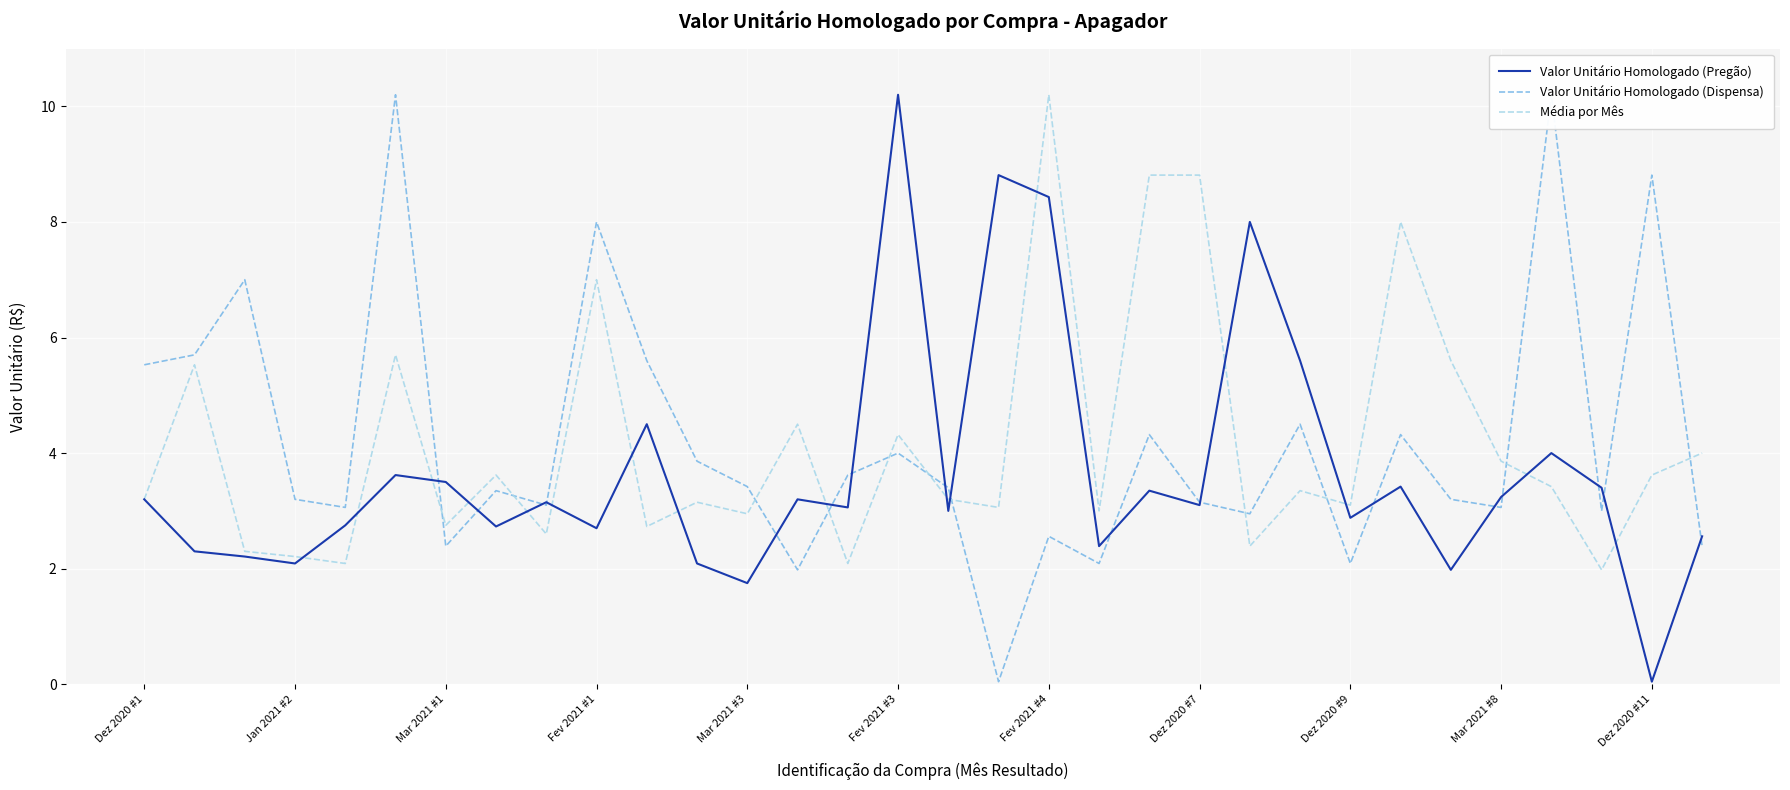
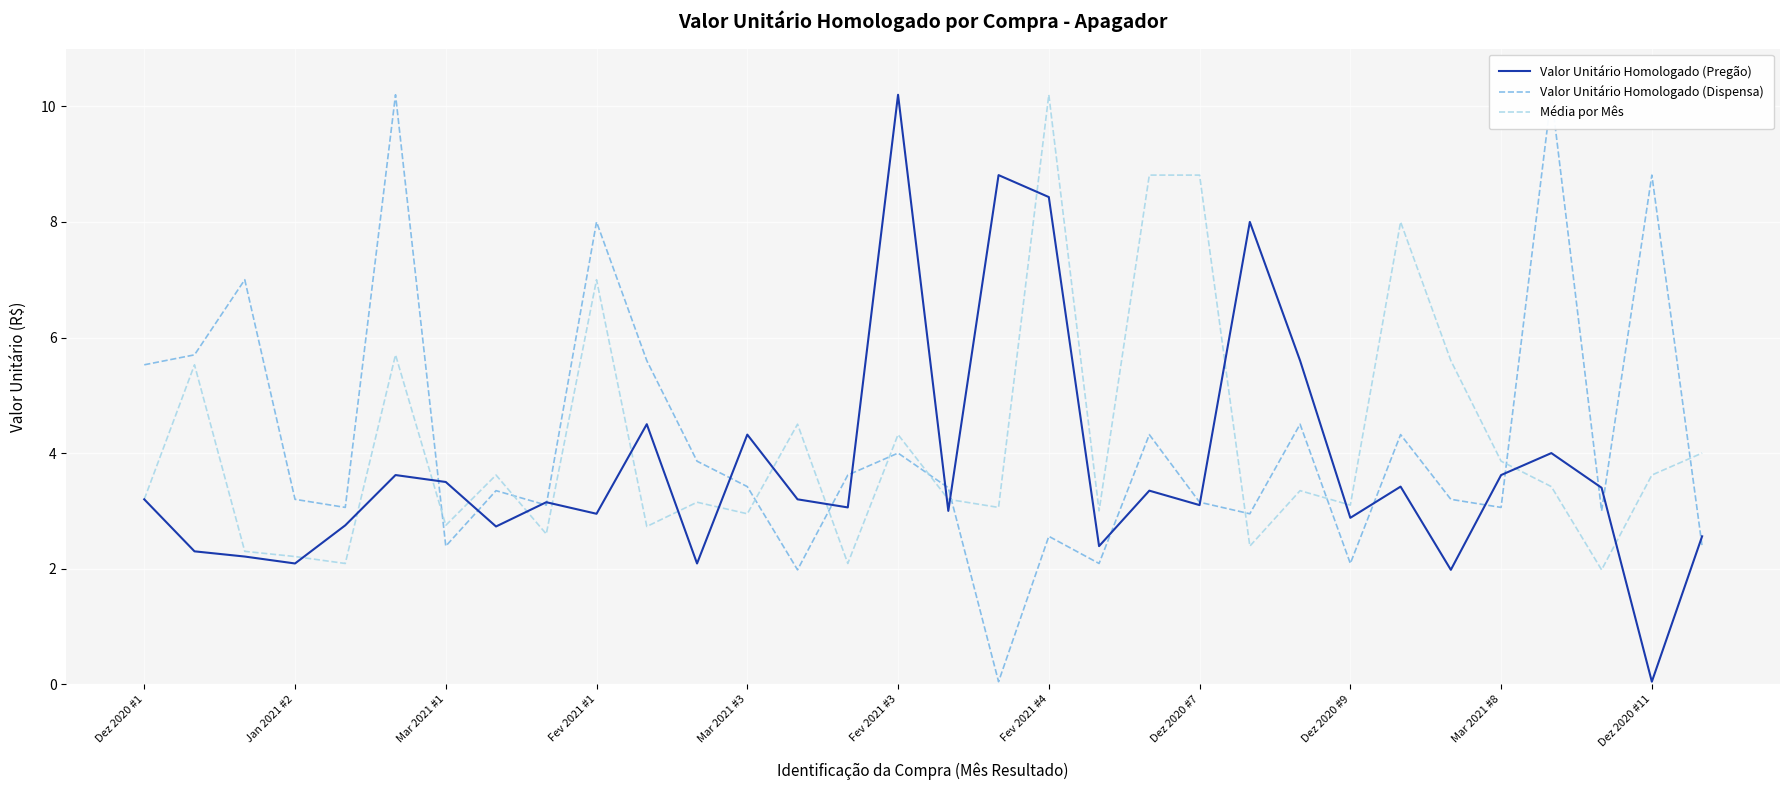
  {
    "Valor Unitário Homologado (Pregão)": {
      "Jan 2021 #2": 2.1,
      "Mar 2021 #1": 3.5,
-     "Fev 2021 #1": 2.7,
-     "Mar 2021 #3": 1.8,
+     "Fev 2021 #1": 3.0,
+     "Mar 2021 #3": 4.3,
      "Fev 2021 #3": 10.2,
      "Fev 2021 #4": 8.4,
      "Dez 2020 #7": 3.1,
      "Dez 2020 #9": 2.9,
-     "Mar 2021 #8": 3.2,
+     "Mar 2021 #8": 3.6,
      "Dez 2020 #11": 0.0
    }
  }
